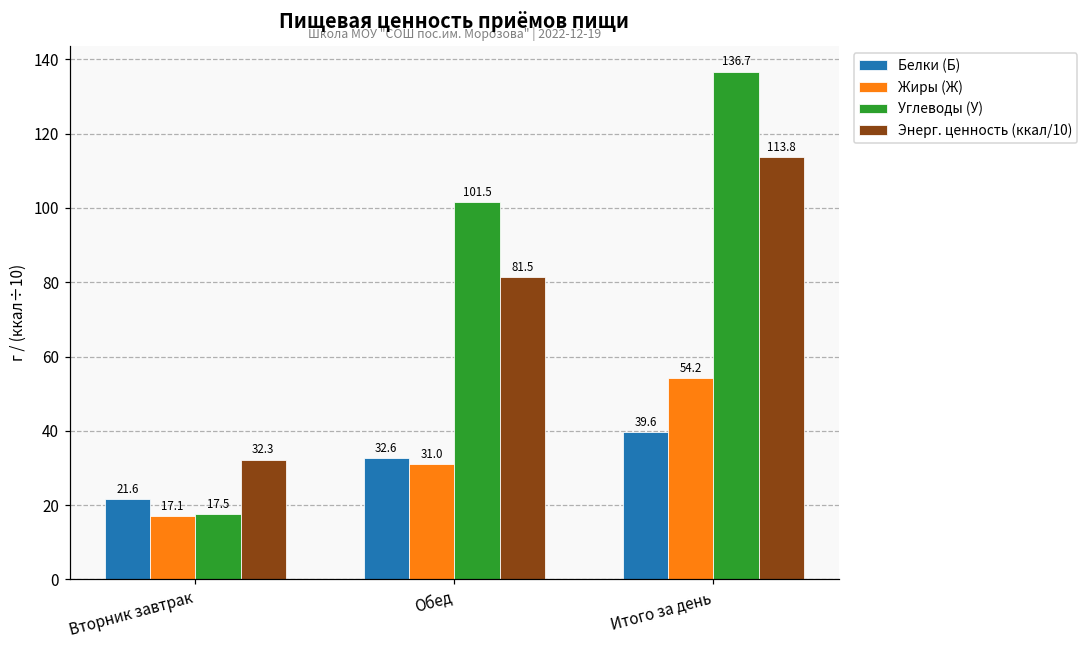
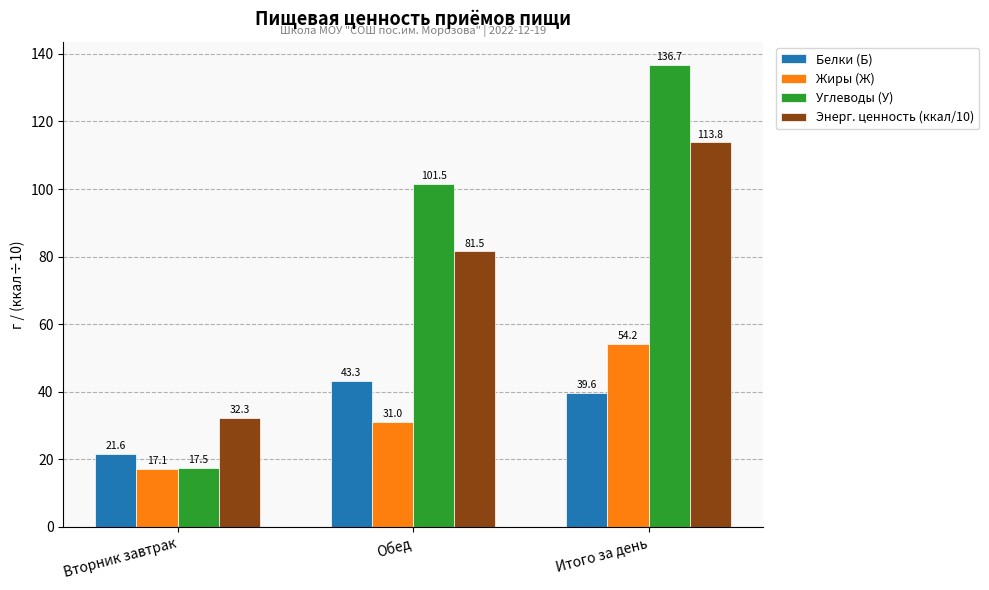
  {
    "Белки (Б)": {
      "Вторник завтрак": 21.6,
-     "Обед": 32.6,
+     "Обед": 43.3,
      "Итого за день": 39.6
    },
    "Жиры (Ж)": {
      "Вторник завтрак": 17.1,
      "Обед": 31.0,
      "Итого за день": 54.2
    },
    "Углеводы (У)": {
      "Вторник завтрак": 17.5,
      "Обед": 101.5,
      "Итого за день": 136.7
    },
    "Энерг. ценность (ккал/10)": {
      "Вторник завтрак": 32.3,
      "Обед": 81.5,
      "Итого за день": 113.8
    }
  }
